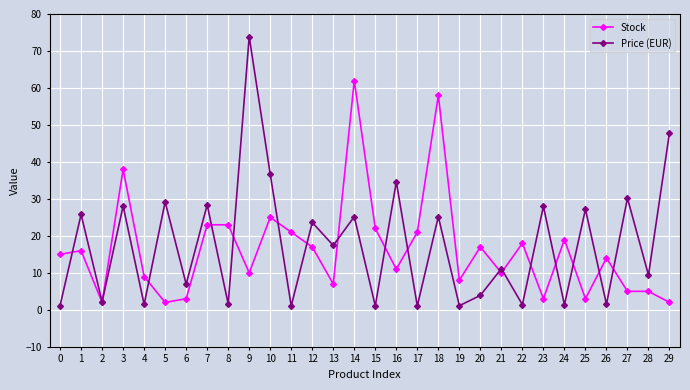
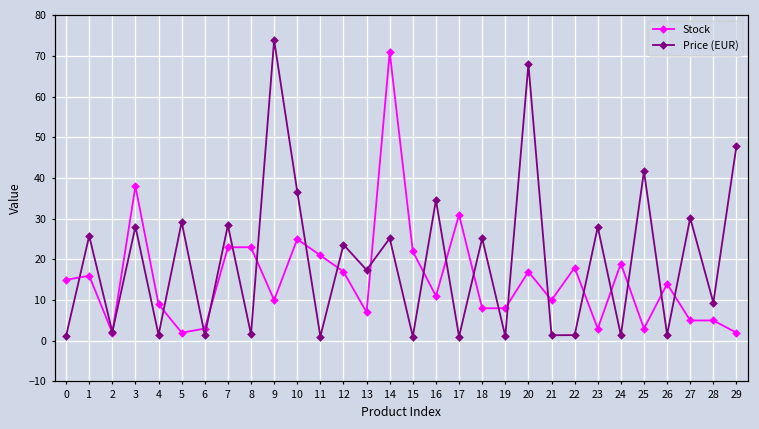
  {
    "Stock": {
      "0": 15,
      "1": 16,
      "3": 38,
      "4": 9,
      "5": 2,
      "6": 3,
      "7": 23,
      "8": 23,
      "9": 10,
      "10": 25,
      "11": 21,
      "12": 17,
      "13": 7,
-     "14": 62,
+     "14": 71,
      "15": 22,
      "16": 11,
-     "17": 21,
-     "18": 58,
+     "17": 31,
+     "18": 8,
      "19": 8,
      "20": 17,
      "21": 10,
      "22": 18,
      "23": 3,
      "24": 19,
      "25": 3,
      "26": 14,
      "27": 5,
      "28": 5,
      "29": 2
    },
    "Price (EUR)": {
      "0": 1,
      "1": 26,
      "3": 28,
      "4": 1,
      "5": 29,
-     "6": 7,
+     "6": 1,
      "7": 28,
      "8": 2,
      "9": 74,
      "10": 37,
      "11": 1,
      "12": 24,
      "13": 17,
      "14": 25,
      "15": 1,
      "16": 35,
      "17": 1,
      "18": 25,
      "19": 1,
-     "20": 4,
-     "21": 11,
+     "20": 68,
+     "21": 1,
      "22": 1,
      "23": 28,
      "24": 1,
-     "25": 27,
+     "25": 42,
      "26": 2,
      "27": 30,
      "28": 9,
      "29": 48
    }
  }
